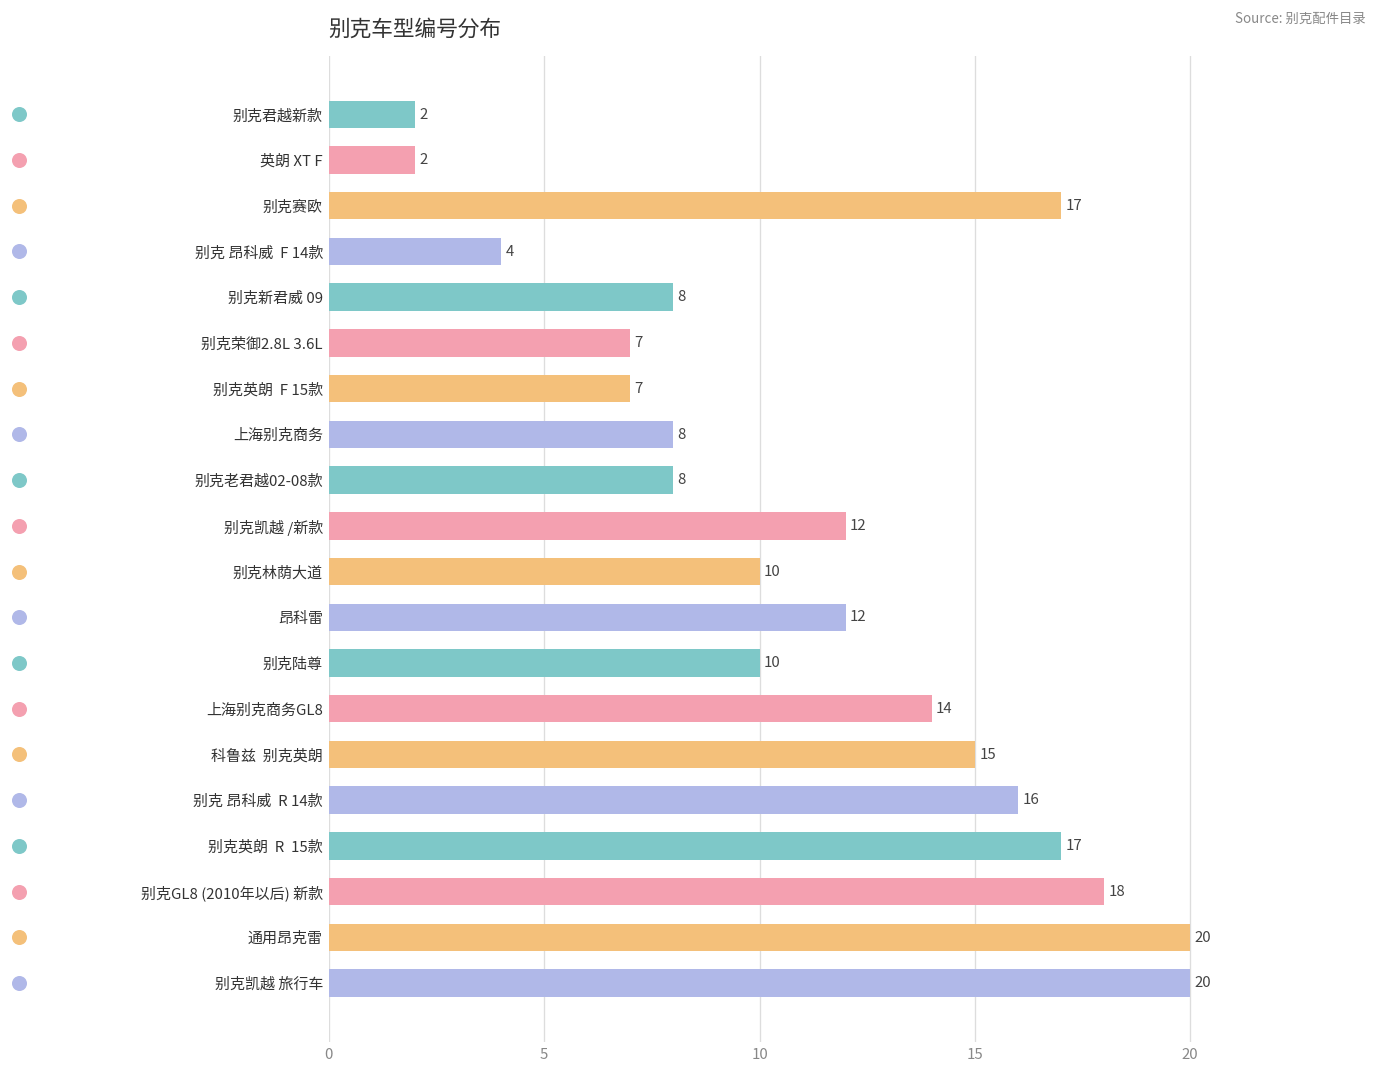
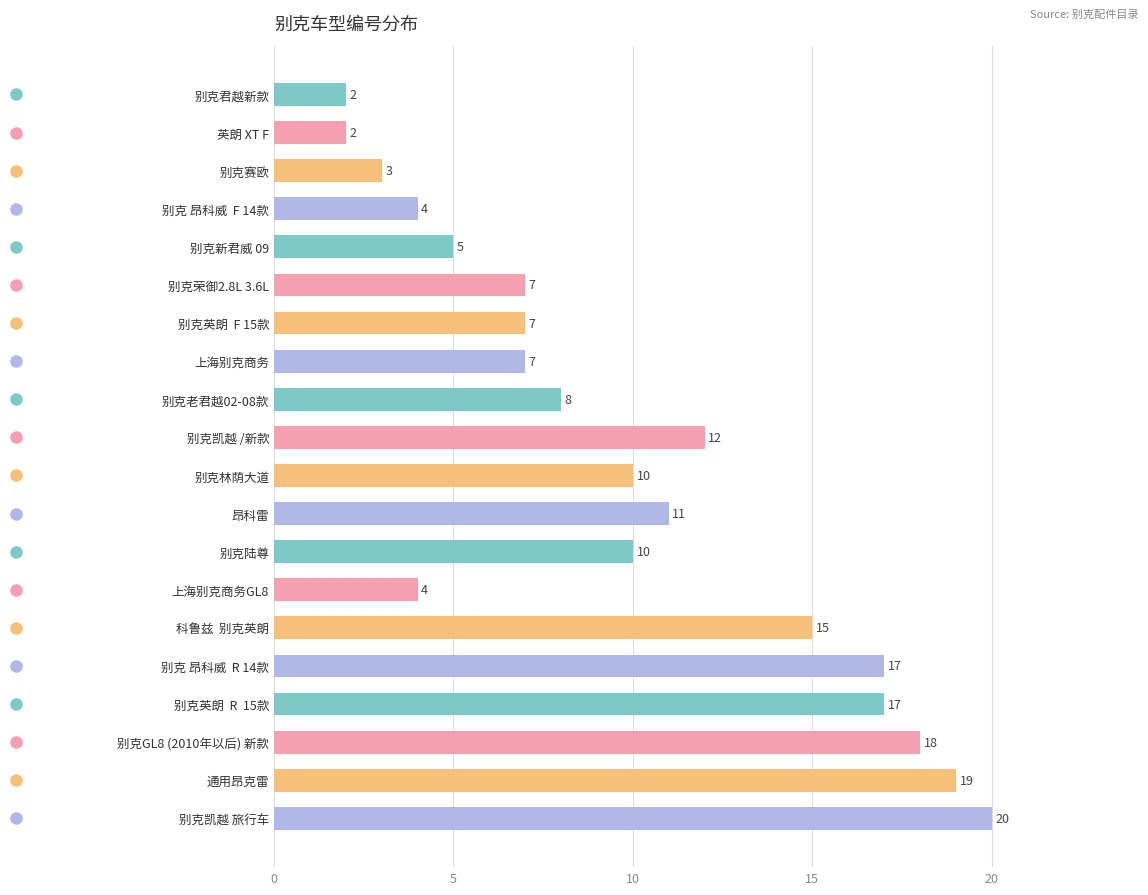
  {
    "别克君越新款": 2,
    "英朗 XT F": 2,
-   "别克赛欧": 17,
+   "别克赛欧": 3,
    "别克 昂科威 F 14款": 4,
-   "别克新君威 09": 8,
+   "别克新君威 09": 5,
    "别克荣御2.8L 3.6L": 7,
    "别克英朗 F 15款": 7,
-   "上海别克商务": 8,
+   "上海别克商务": 7,
    "别克老君越02-08款": 8,
    "别克凯越 /新款": 12,
    "别克林荫大道": 10,
-   "昂科雷": 12,
+   "昂科雷": 11,
    "别克陆尊": 10,
-   "上海别克商务GL8": 14,
+   "上海别克商务GL8": 4,
    "科鲁兹 别克英朗": 15,
-   "别克 昂科威 R 14款": 16,
+   "别克 昂科威 R 14款": 17,
    "别克英朗 R 15款": 17,
    "别克GL8 (2010年以后) 新款": 18,
-   "通用昂克雷": 20,
+   "通用昂克雷": 19,
    "别克凯越 旅行车": 20
  }
